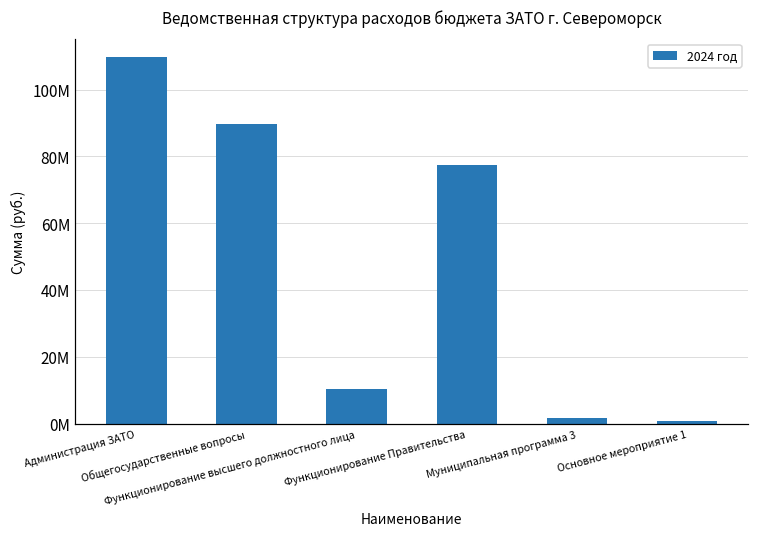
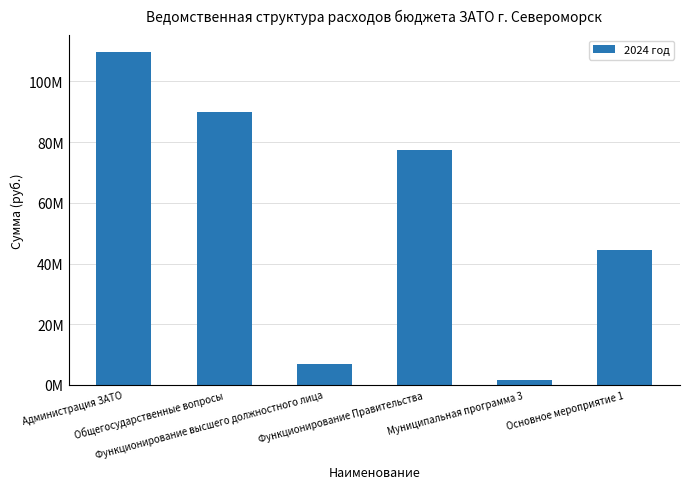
  {
    "Администрация ЗАТО": 110000000,
    "Общегосударственные вопросы": 90000000,
-   "Функционирование высшего должностного лица": 10000000,
+   "Функционирование высшего должностного лица": 7000000,
    "Функционирование Правительства": 77000000,
    "Муниципальная программа 3": 2000000,
-   "Основное мероприятие 1": 1000000
+   "Основное мероприятие 1": 44000000
  }
